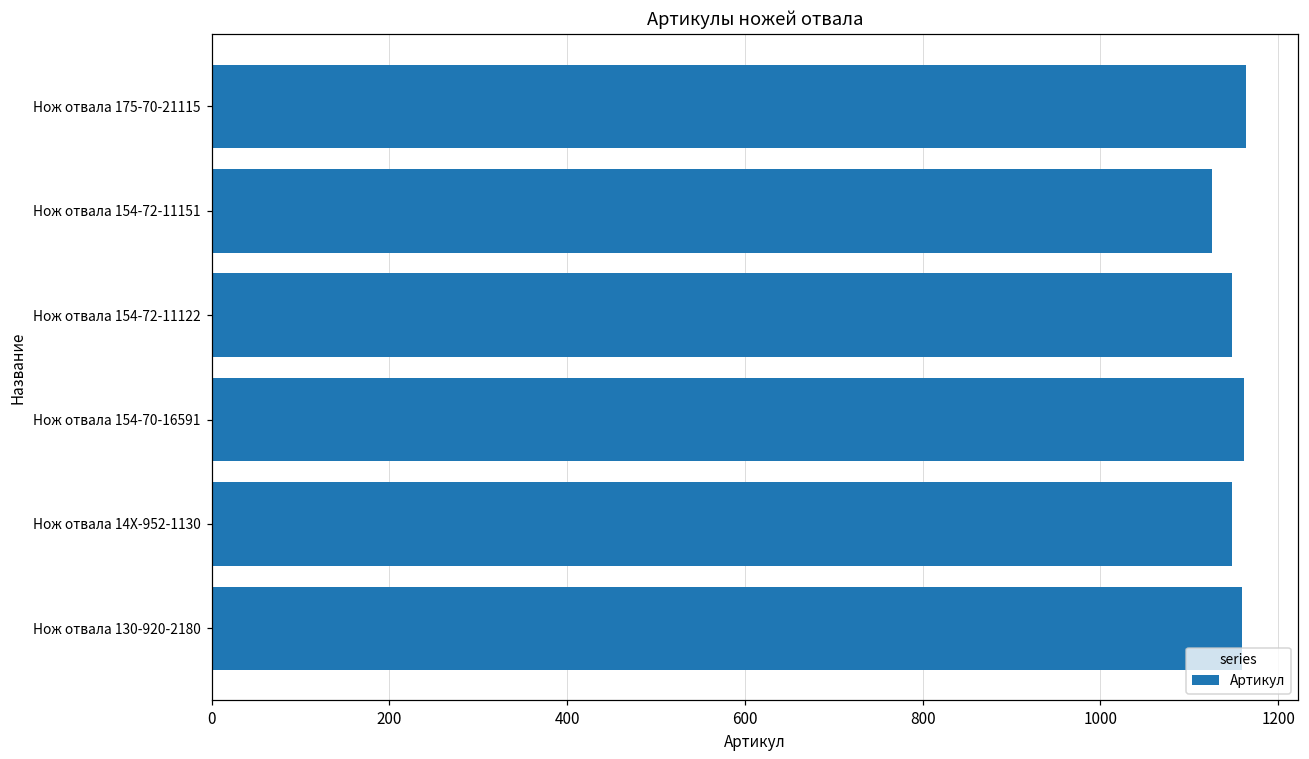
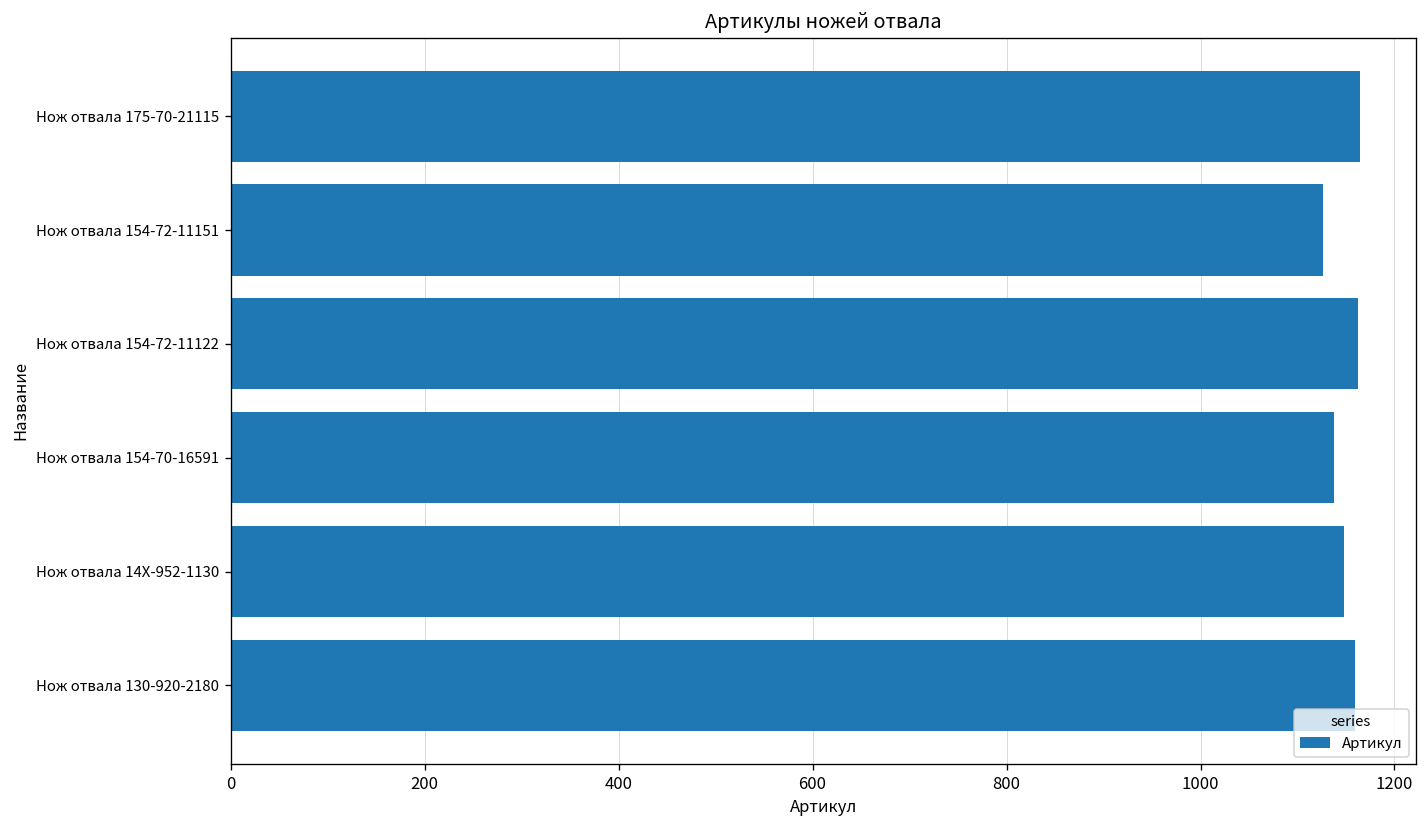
  {
    "Нож отвала 175-70-21115": 1160,
    "Нож отвала 154-72-11151": 1130,
-   "Нож отвала 154-72-11122": 1150,
-   "Нож отвала 154-70-16591": 1160,
+   "Нож отвала 154-72-11122": 1160,
+   "Нож отвала 154-70-16591": 1140,
    "Нож отвала 14X-952-1130": 1150,
    "Нож отвала 130-920-2180": 1160
  }
